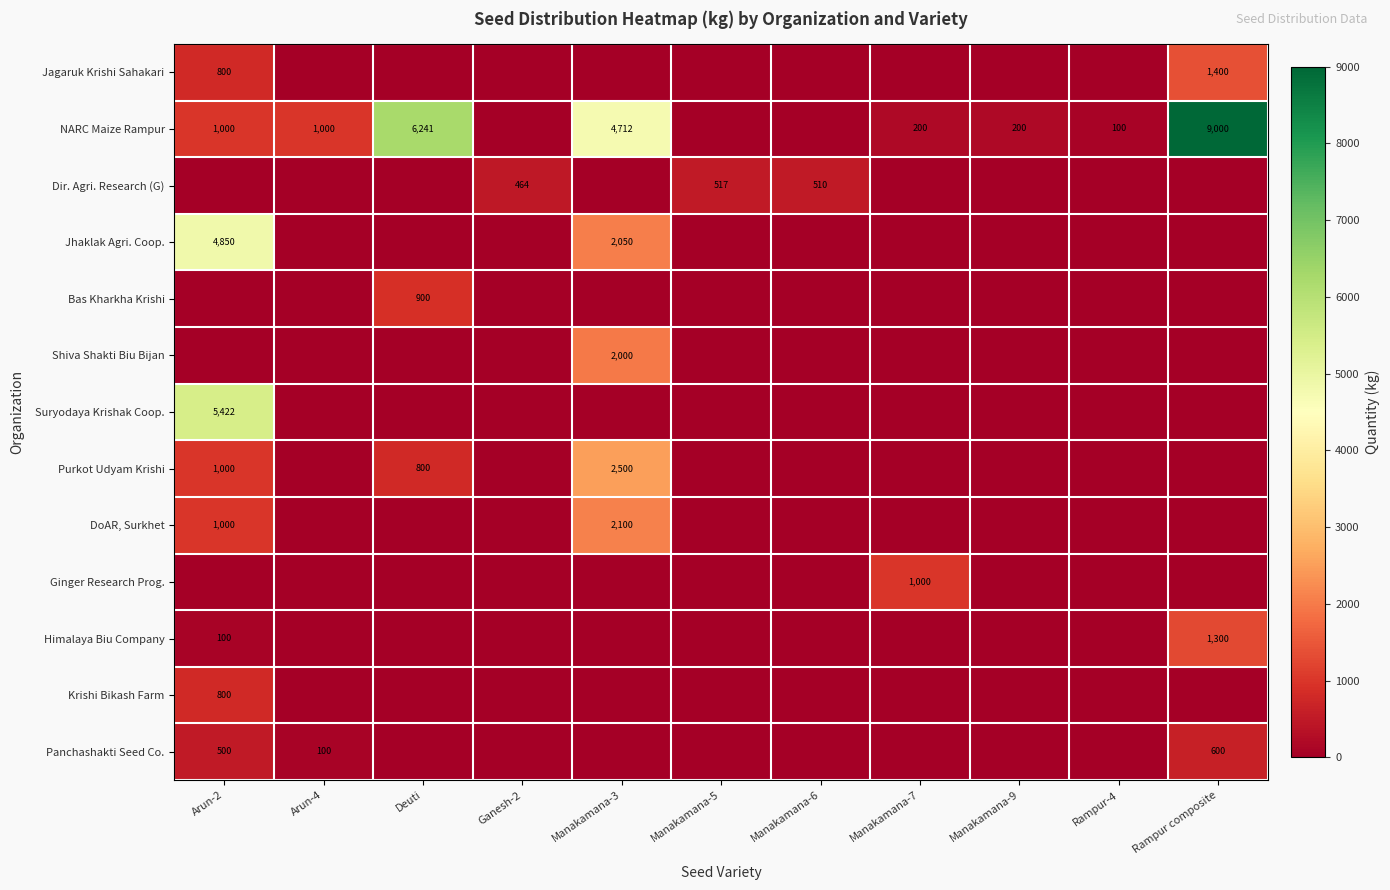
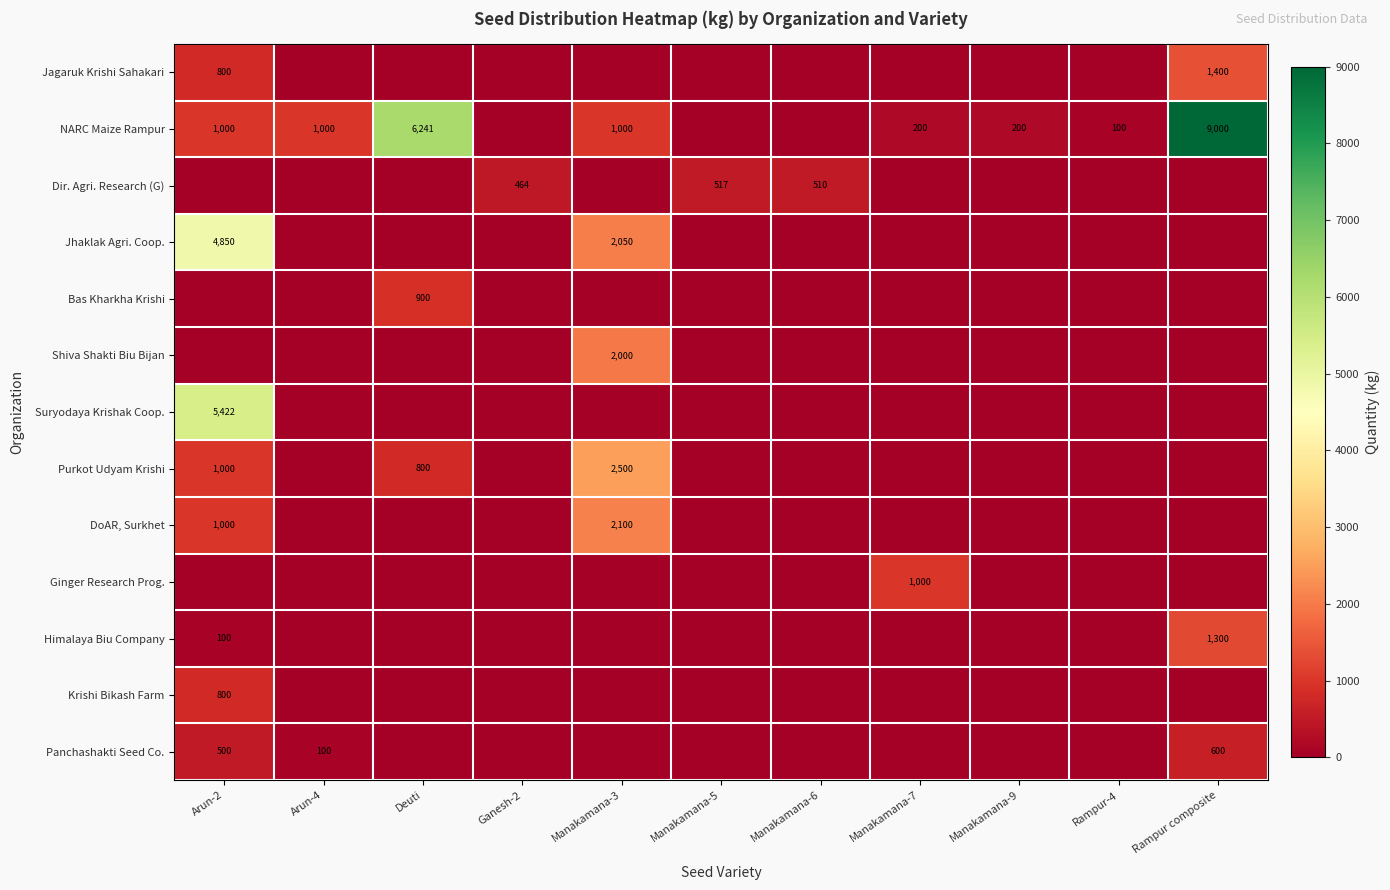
  {
    "Jagaruk Krishi Sahakari": {
      "Arun-2": "800",
      "Rampur composite": "1,400"
    },
    "NARC Maize Rampur": {
      "Arun-2": "1,000",
      "Arun-4": "1,000",
      "Deuti": "6,241",
-     "Manakamana-3": "4,712",
+     "Manakamana-3": "1,000",
      "Manakamana-7": "200",
      "Manakamana-9": "200",
      "Rampur-4": "100",
      "Rampur composite": "9,000"
    },
    "Dir. Agri. Research (G)": {
      "Ganesh-2": "464",
      "Manakamana-5": "517",
      "Manakamana-6": "510"
    },
    "Jhaklak Agri. Coop.": {
      "Arun-2": "4,850",
      "Manakamana-3": "2,050"
    },
    "Bas Kharkha Krishi": {
      "Deuti": "900"
    },
    "Shiva Shakti Biu Bijan": {
      "Manakamana-3": "2,000"
    },
    "Suryodaya Krishak Coop.": {
      "Arun-2": "5,422"
    },
    "Purkot Udyam Krishi": {
      "Arun-2": "1,000",
      "Deuti": "800",
      "Manakamana-3": "2,500"
    },
    "DoAR, Surkhet": {
      "Arun-2": "1,000",
      "Manakamana-3": "2,100"
    },
    "Ginger Research Prog.": {
      "Manakamana-7": "1,000"
    },
    "Himalaya Biu Company": {
      "Arun-2": "100",
      "Rampur composite": "1,300"
    },
    "Krishi Bikash Farm": {
      "Arun-2": "800"
    },
    "Panchashakti Seed Co.": {
      "Arun-2": "500",
      "Arun-4": "100",
      "Rampur composite": "600"
    }
  }
